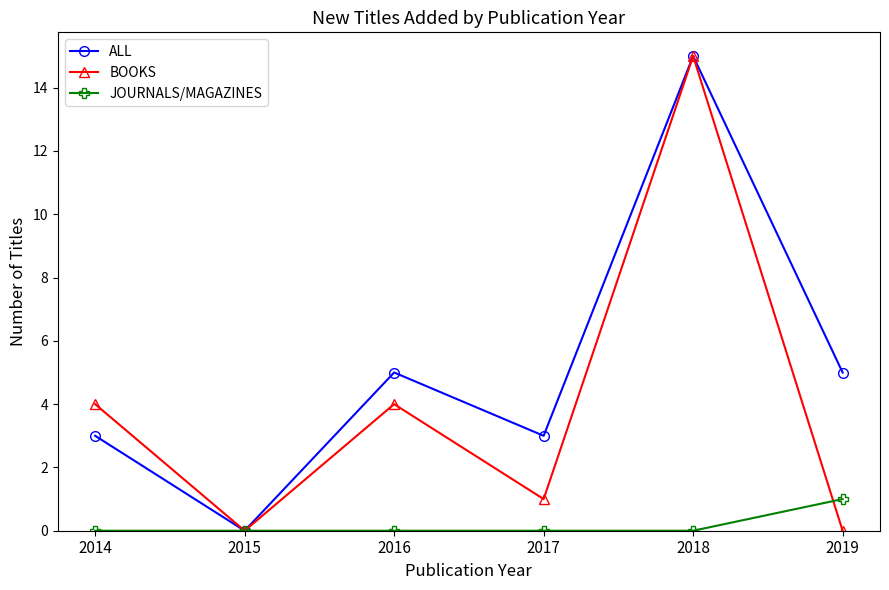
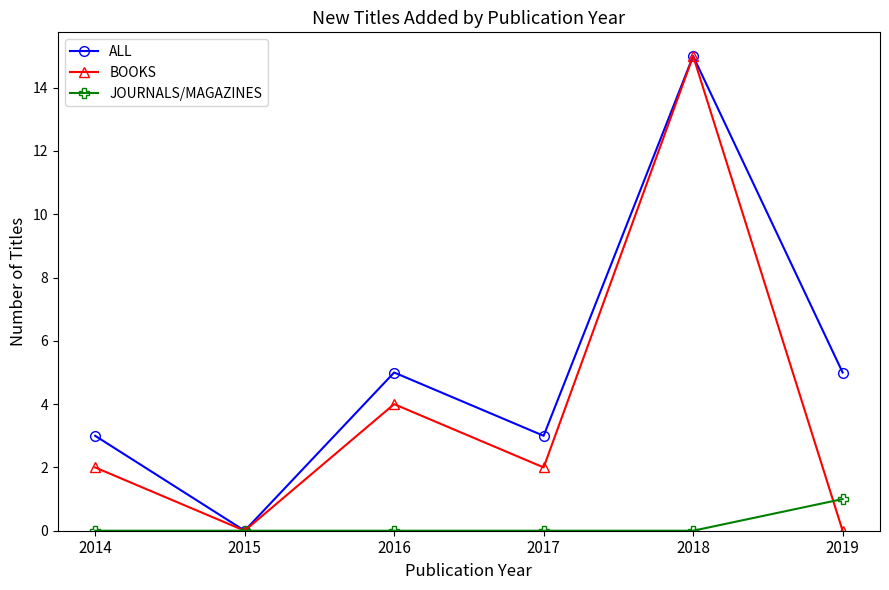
  {
    "ALL": {
      "2014": 3,
      "2016": 5,
      "2017": 3,
      "2019": 5
    },
    "BOOKS": {
-     "2014": 4,
+     "2014": 2,
      "2016": 4,
-     "2017": 1,
+     "2017": 2,
      "2019": 0
    },
    "JOURNALS/MAGAZINES": {
      "2014": 0,
      "2016": 0,
      "2017": 0,
      "2018": 0,
      "2019": 1
    }
  }
